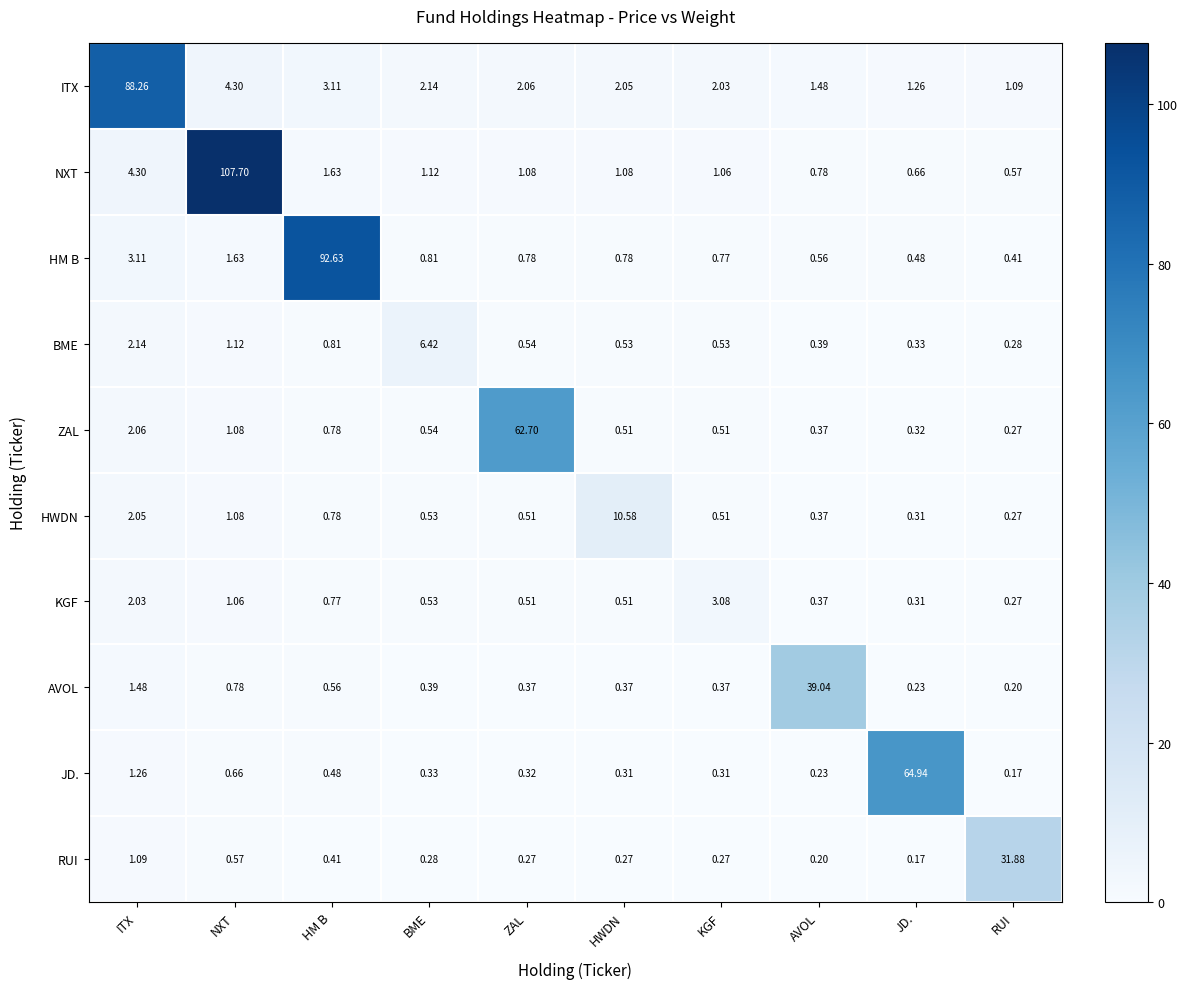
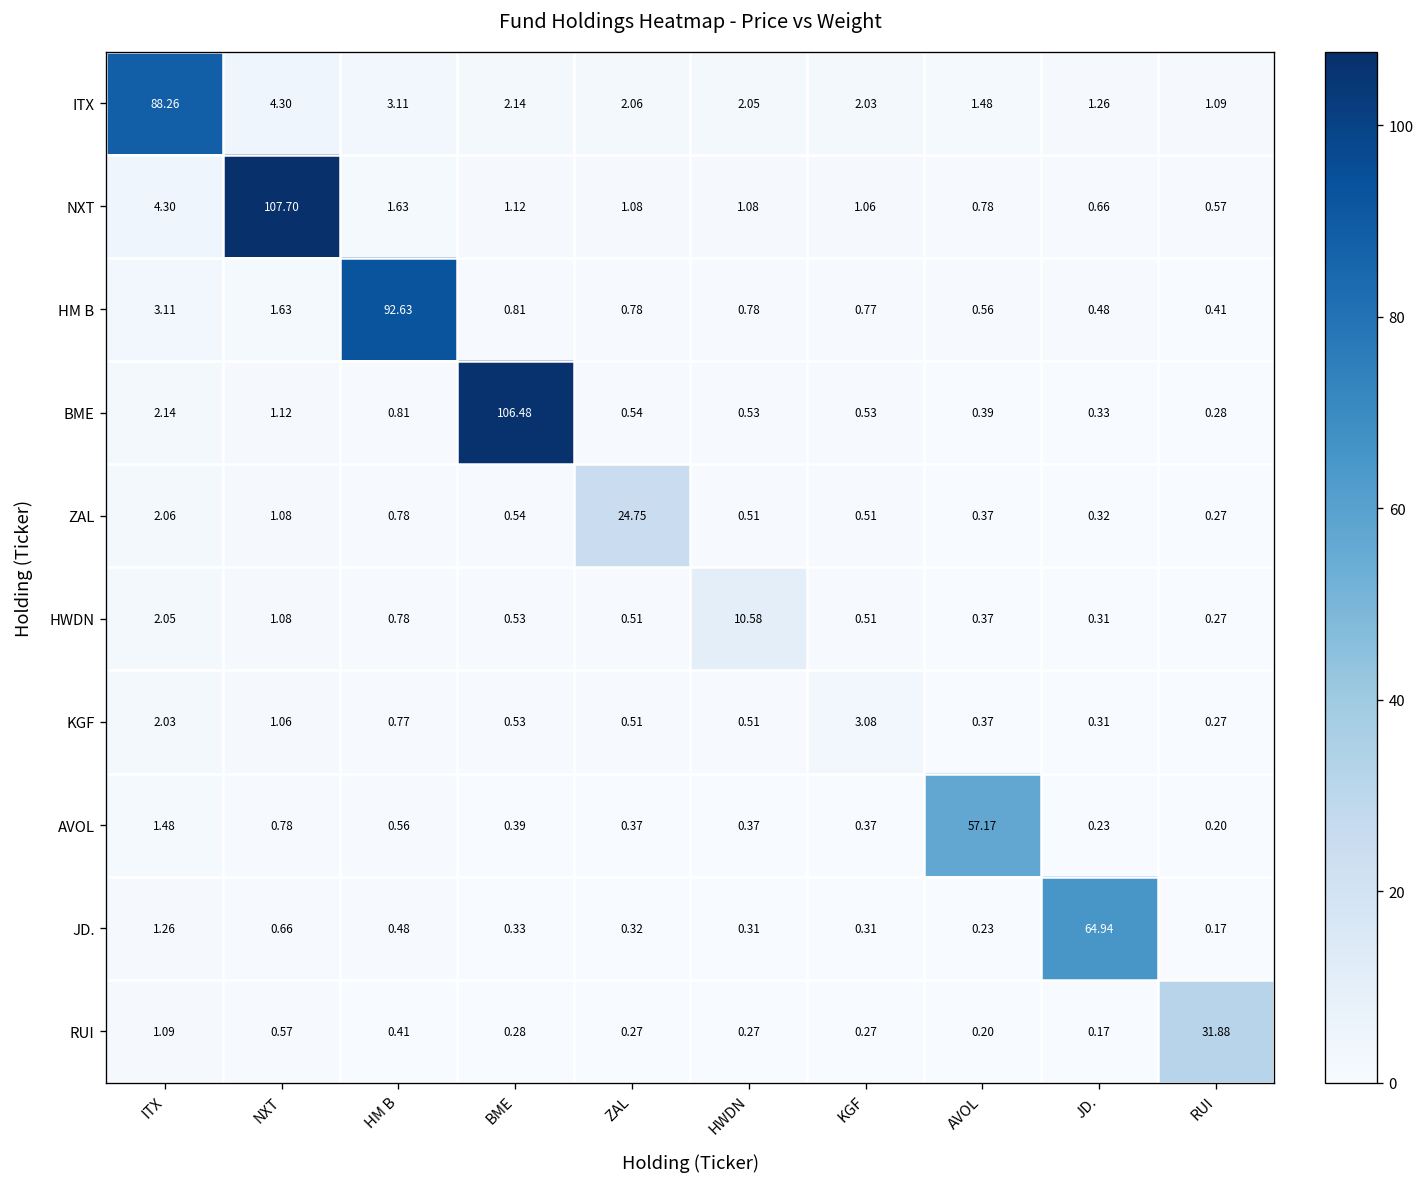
  {
    "ITX": {
      "ITX": 88.26,
      "NXT": 4.30,
      "HM B": 3.11,
      "BME": 2.14,
      "ZAL": 2.06,
      "HWDN": 2.05,
      "KGF": 2.03,
      "AVOL": 1.48,
      "JD.": 1.26,
      "RUI": 1.09
    },
    "NXT": {
      "ITX": 4.30,
      "NXT": 107.70,
      "HM B": 1.63,
      "BME": 1.12,
      "ZAL": 1.08,
      "HWDN": 1.08,
      "KGF": 1.06,
      "AVOL": 0.78,
      "JD.": 0.66,
      "RUI": 0.57
    },
    "HM B": {
      "ITX": 3.11,
      "NXT": 1.63,
      "HM B": 92.63,
      "BME": 0.81,
      "ZAL": 0.78,
      "HWDN": 0.78,
      "KGF": 0.77,
      "AVOL": 0.56,
      "JD.": 0.48,
      "RUI": 0.41
    },
    "BME": {
      "ITX": 2.14,
      "NXT": 1.12,
      "HM B": 0.81,
-     "BME": 6.42,
+     "BME": 106.48,
      "ZAL": 0.54,
      "HWDN": 0.53,
      "KGF": 0.53,
      "AVOL": 0.39,
      "JD.": 0.33,
      "RUI": 0.28
    },
    "ZAL": {
      "ITX": 2.06,
      "NXT": 1.08,
      "HM B": 0.78,
      "BME": 0.54,
-     "ZAL": 62.70,
+     "ZAL": 24.75,
      "HWDN": 0.51,
      "KGF": 0.51,
      "AVOL": 0.37,
      "JD.": 0.32,
      "RUI": 0.27
    },
    "HWDN": {
      "ITX": 2.05,
      "NXT": 1.08,
      "HM B": 0.78,
      "BME": 0.53,
      "ZAL": 0.51,
      "HWDN": 10.58,
      "KGF": 0.51,
      "AVOL": 0.37,
      "JD.": 0.31,
      "RUI": 0.27
    },
    "KGF": {
      "ITX": 2.03,
      "NXT": 1.06,
      "HM B": 0.77,
      "BME": 0.53,
      "ZAL": 0.51,
      "HWDN": 0.51,
      "KGF": 3.08,
      "AVOL": 0.37,
      "JD.": 0.31,
      "RUI": 0.27
    },
    "AVOL": {
      "ITX": 1.48,
      "NXT": 0.78,
      "HM B": 0.56,
      "BME": 0.39,
      "ZAL": 0.37,
      "HWDN": 0.37,
      "KGF": 0.37,
-     "AVOL": 39.04,
+     "AVOL": 57.17,
      "JD.": 0.23,
      "RUI": 0.20
    },
    "JD.": {
      "ITX": 1.26,
      "NXT": 0.66,
      "HM B": 0.48,
      "BME": 0.33,
      "ZAL": 0.32,
      "HWDN": 0.31,
      "KGF": 0.31,
      "AVOL": 0.23,
      "JD.": 64.94,
      "RUI": 0.17
    },
    "RUI": {
      "ITX": 1.09,
      "NXT": 0.57,
      "HM B": 0.41,
      "BME": 0.28,
      "ZAL": 0.27,
      "HWDN": 0.27,
      "KGF": 0.27,
      "AVOL": 0.20,
      "JD.": 0.17,
      "RUI": 31.88
    }
  }
